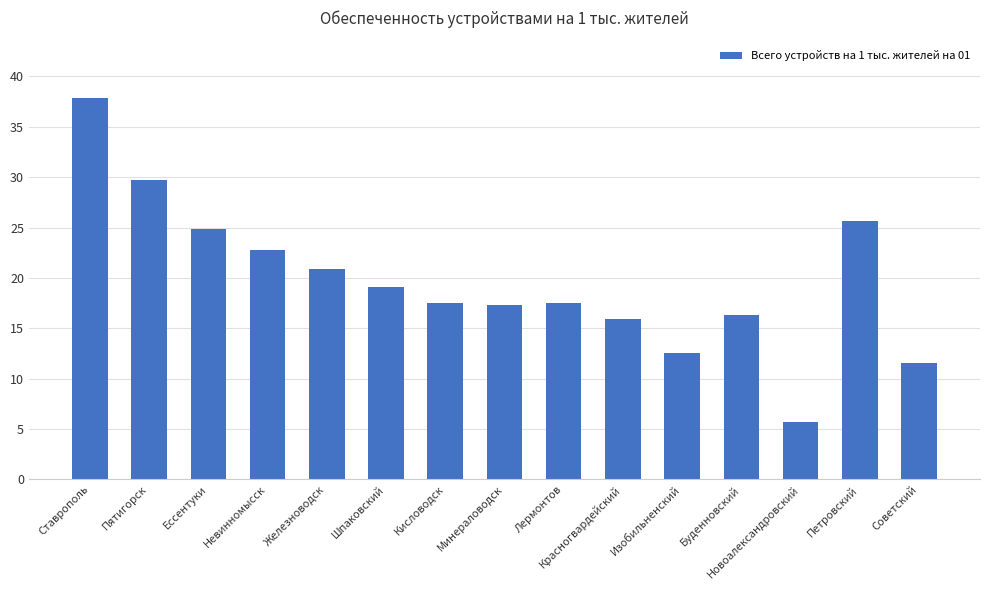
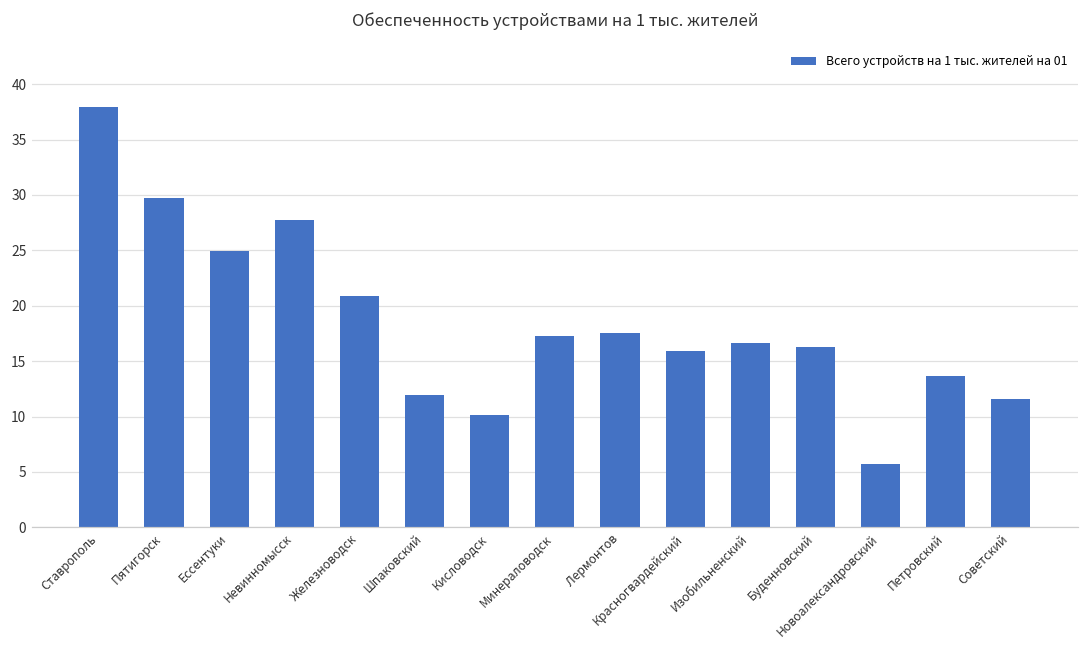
  {
    "Ставрополь": 37.9,
    "Пятигорск": 29.7,
    "Ессентуки": 24.9,
-   "Невинномысск": 22.8,
+   "Невинномысск": 27.7,
    "Железноводск": 20.9,
-   "Шпаковский": 19.1,
-   "Кисловодск": 17.5,
+   "Шпаковский": 11.9,
+   "Кисловодск": 10.1,
    "Минераловодск": 17.3,
    "Лермонтов": 17.5,
    "Красногвардейский": 15.9,
-   "Изобильненский": 12.5,
+   "Изобильненский": 16.6,
    "Буденновский": 16.3,
    "Новоалександровский": 5.7,
-   "Петровский": 25.7,
+   "Петровский": 13.7,
    "Советский": 11.6
  }
